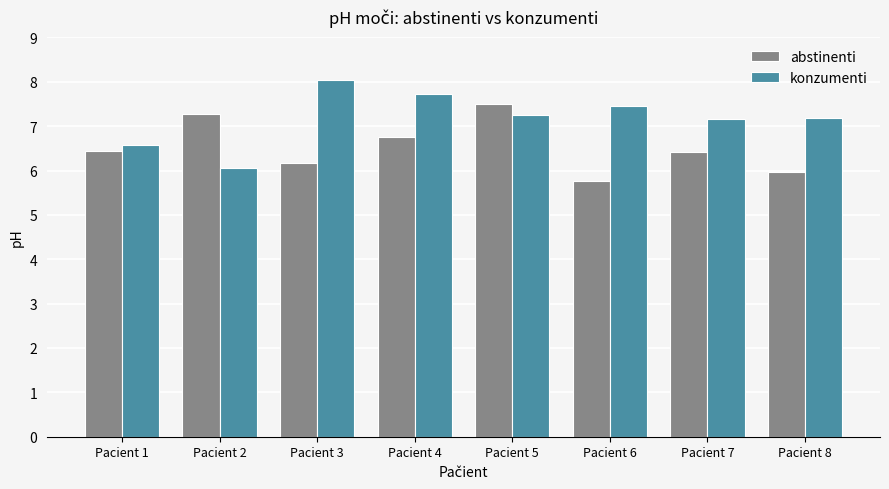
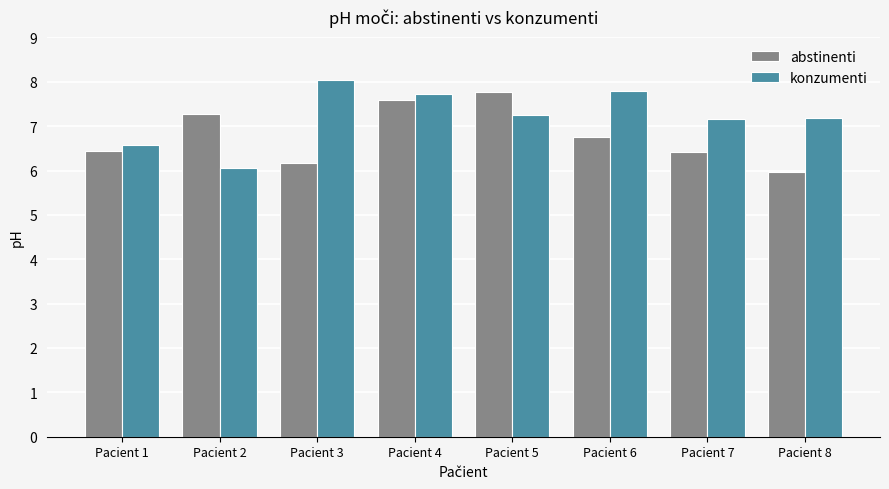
  {
    "abstinenti": {
      "Pacient 1": 6.5,
      "Pacient 2": 7.3,
      "Pacient 3": 6.2,
-     "Pacient 4": 6.8,
-     "Pacient 5": 7.5,
-     "Pacient 6": 5.8,
+     "Pacient 4": 7.6,
+     "Pacient 5": 7.8,
+     "Pacient 6": 6.8,
      "Pacient 7": 6.4,
      "Pacient 8": 6.0
    },
    "konzumenti": {
      "Pacient 1": 6.6,
      "Pacient 2": 6.1,
      "Pacient 3": 8.1,
      "Pacient 4": 7.7,
      "Pacient 5": 7.2,
-     "Pacient 6": 7.5,
+     "Pacient 6": 7.8,
      "Pacient 7": 7.2,
      "Pacient 8": 7.2
    }
  }
